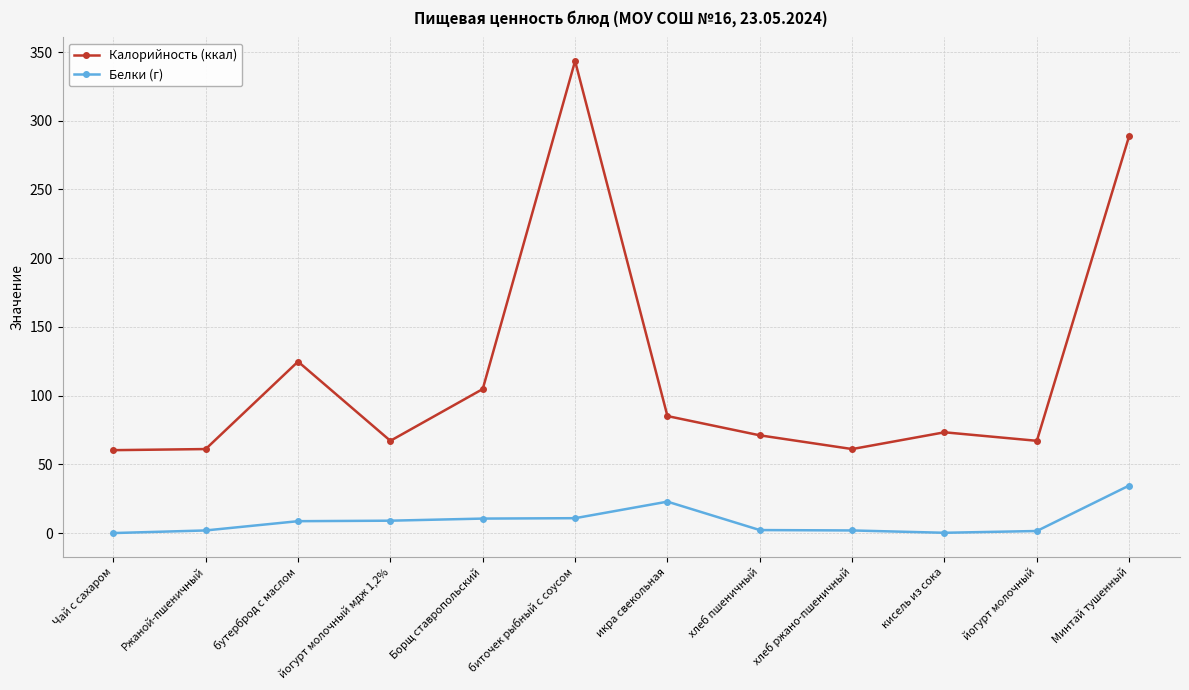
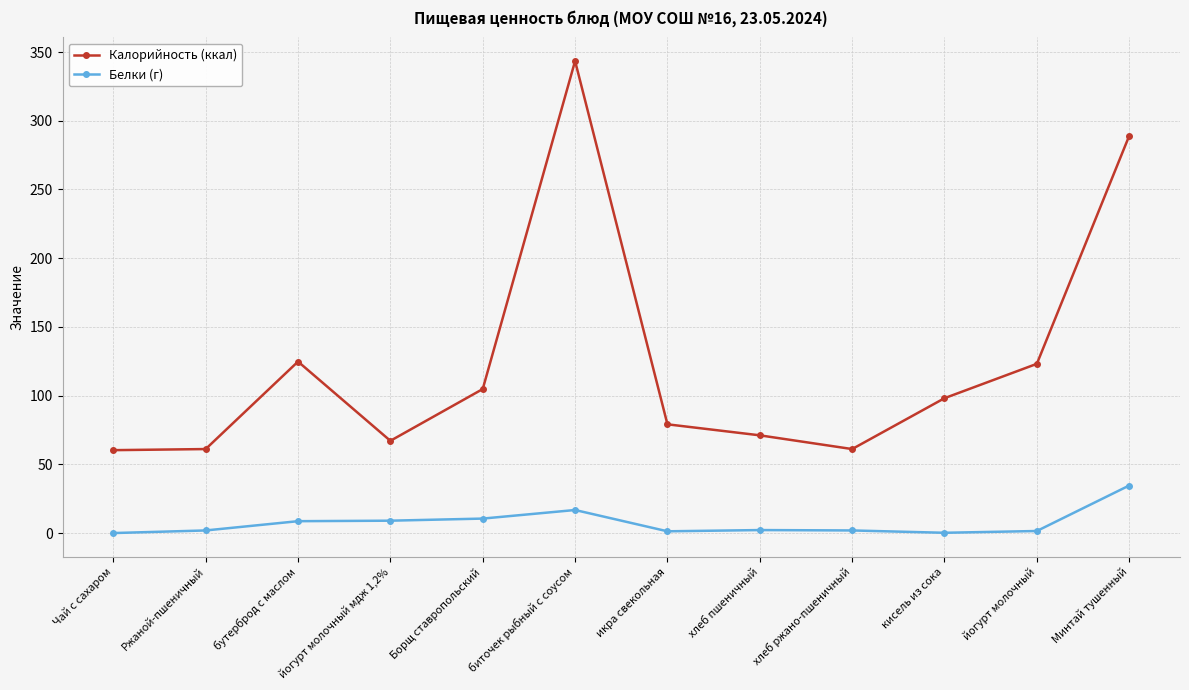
  {
    "Калорийность (ккал)": {
      "Чай с сахаром": 60,
      "Ржаной-пшеничный": 61,
      "бутерброд с маслом": 125,
      "йогурт молочный мдж 1,2%": 67,
      "Борщ ставропольский": 105,
      "биточек рыбный с соусом": 343,
-     "икра свекольная": 85,
+     "икра свекольная": 79,
      "хлеб пшеничный": 71,
      "хлеб ржано-пшеничный": 61,
-     "кисель из сока": 73,
-     "йогурт молочный": 67,
+     "кисель из сока": 98,
+     "йогурт молочный": 123,
      "Минтай тушенный": 289
    },
    "Белки (г)": {
      "Чай с сахаром": 0,
      "Ржаной-пшеничный": 2,
      "бутерброд с маслом": 9,
      "йогурт молочный мдж 1,2%": 9,
      "Борщ ставропольский": 11,
-     "биточек рыбный с соусом": 11,
-     "икра свекольная": 23,
+     "биточек рыбный с соусом": 17,
+     "икра свекольная": 1,
      "хлеб пшеничный": 2,
      "хлеб ржано-пшеничный": 2,
      "кисель из сока": 0,
      "йогурт молочный": 2,
      "Минтай тушенный": 35
    }
  }
